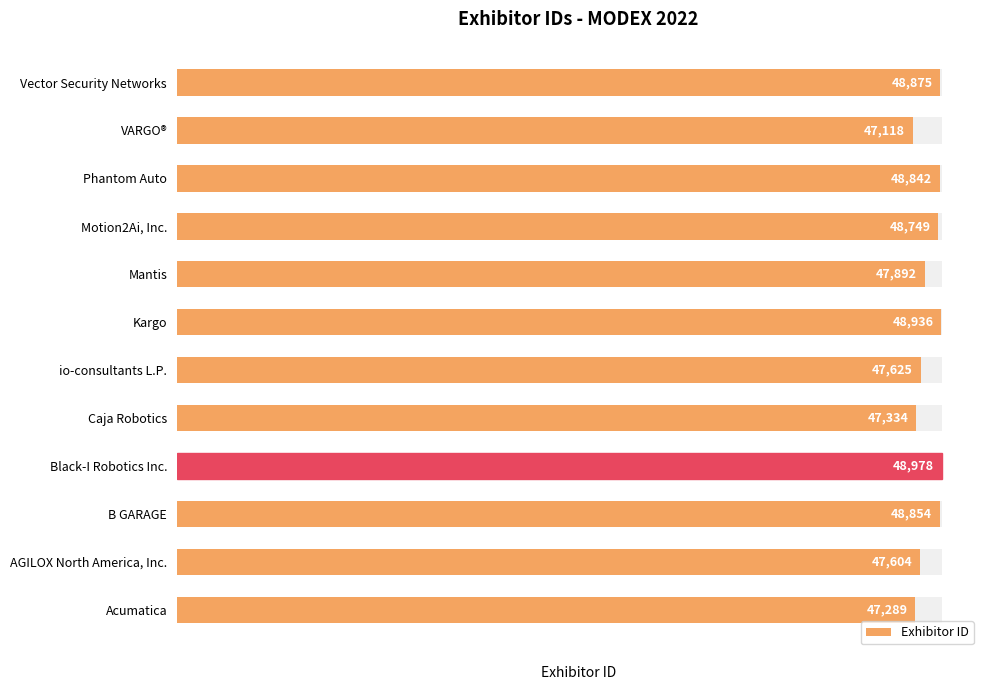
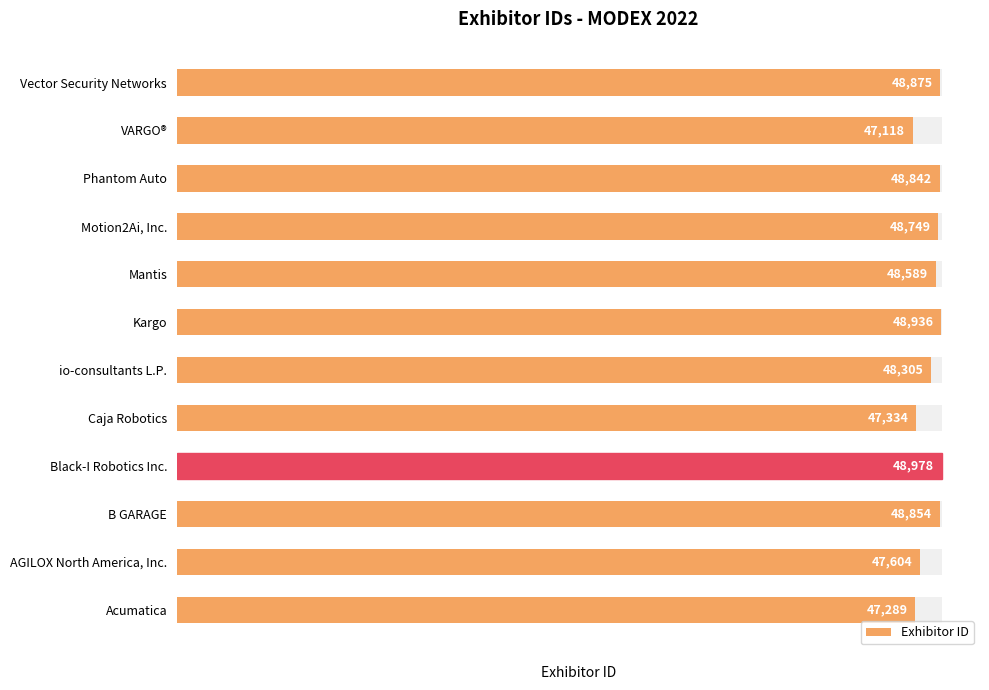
  {
    "Exhibitor ID": {
      "Vector Security Networks": "48,875",
-     "Mantis": "47,892",
+     "Mantis": "48,589",
      "Kargo": "48,936",
-     "io-consultants L.P.": "47,625",
+     "io-consultants L.P.": "48,305",
      "Black-I Robotics Inc.": "48,978"
    }
  }
